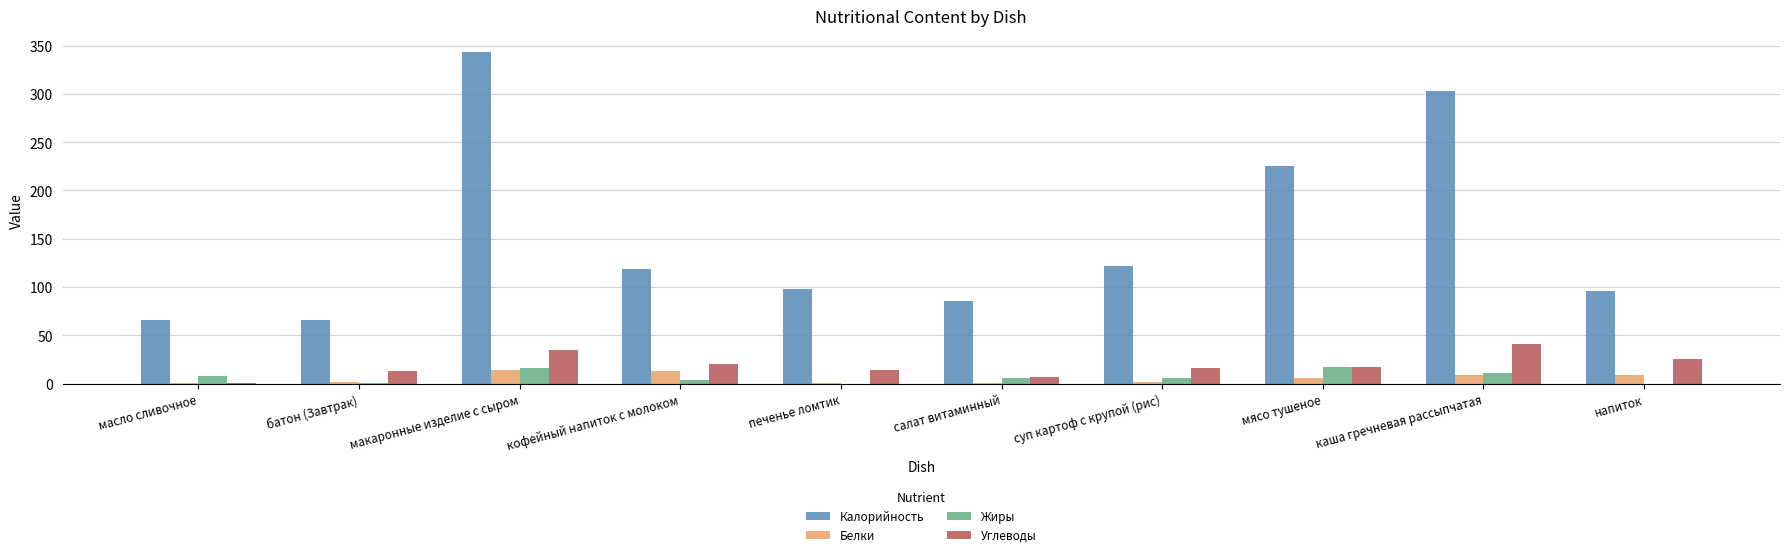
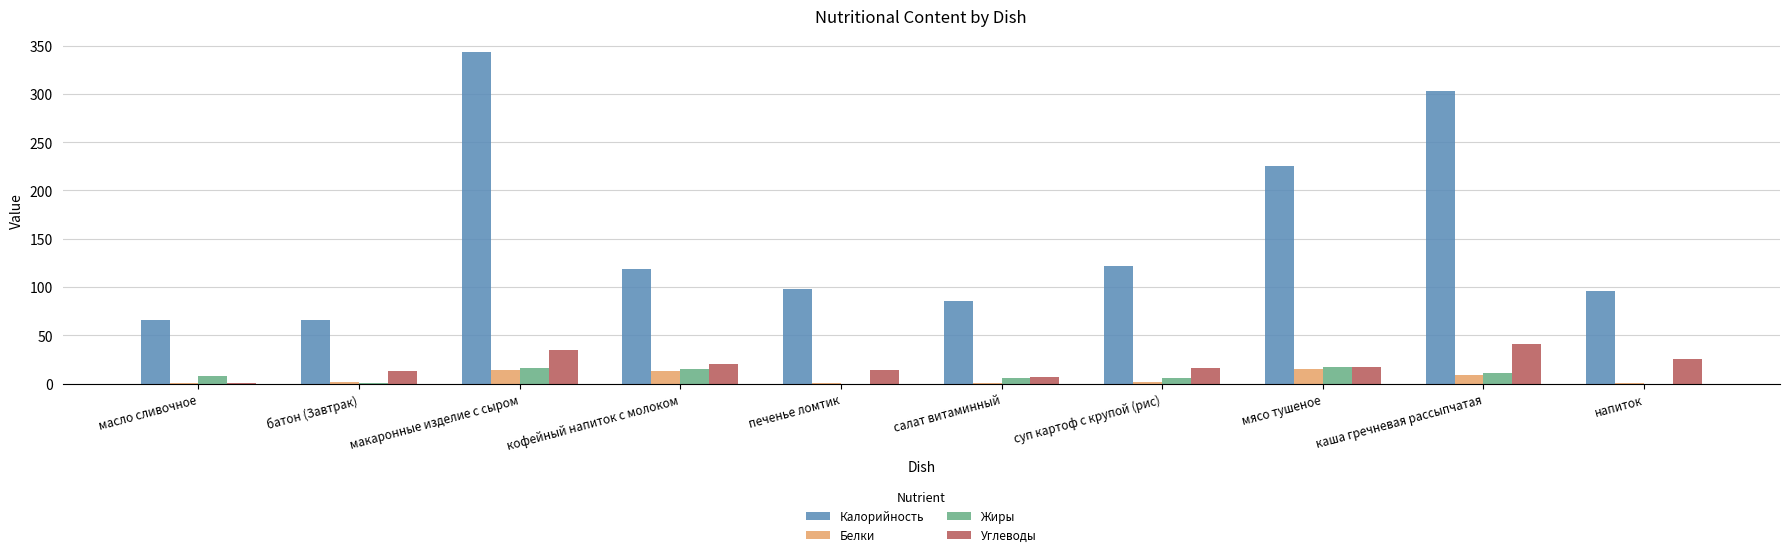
  {
    "Калорийность": {
      "масло сливочное": 70,
      "батон (Завтрак)": 70,
      "макаронные изделие с сыром": 340,
      "кофейный напиток с молоком": 120,
      "печенье ломтик": 100,
      "салат витаминный": 90,
      "суп картоф с крупой (рис)": 120,
      "мясо тушеное": 230,
      "каша гречневая рассыпчатая": 300,
      "напиток": 100
    },
    "Белки": {
      "макаронные изделие с сыром": 10,
      "кофейный напиток с молоком": 10,
-     "мясо тушеное": 10,
+     "мясо тушеное": 20,
      "каша гречневая рассыпчатая": 10,
-     "напиток": 10
+     "напиток": 0
    },
    "Жиры": {
      "масло сливочное": 10,
      "макаронные изделие с сыром": 20,
-     "кофейный напиток с молоком": 0,
+     "кофейный напиток с молоком": 20,
      "печенье ломтик": 0,
      "салат витаминный": 10,
      "суп картоф с крупой (рис)": 10,
      "мясо тушеное": 20,
      "каша гречневая рассыпчатая": 10,
      "напиток": 0
    },
    "Углеводы": {
      "батон (Завтрак)": 10,
      "макаронные изделие с сыром": 40,
      "кофейный напиток с молоком": 20,
      "печенье ломтик": 10,
      "салат витаминный": 10,
      "суп картоф с крупой (рис)": 20,
      "мясо тушеное": 20,
      "каша гречневая рассыпчатая": 40,
      "напиток": 30
    }
  }
